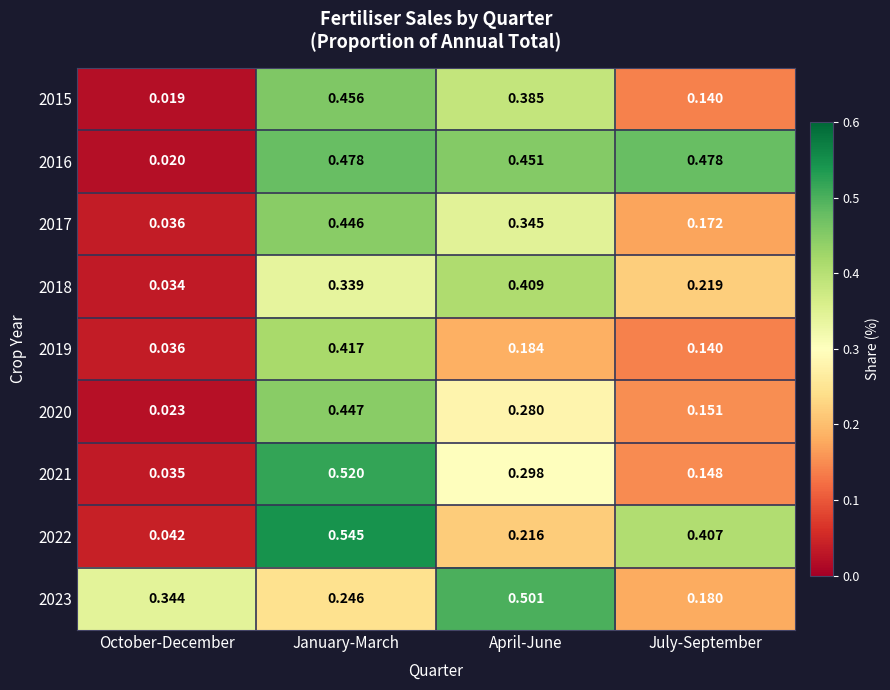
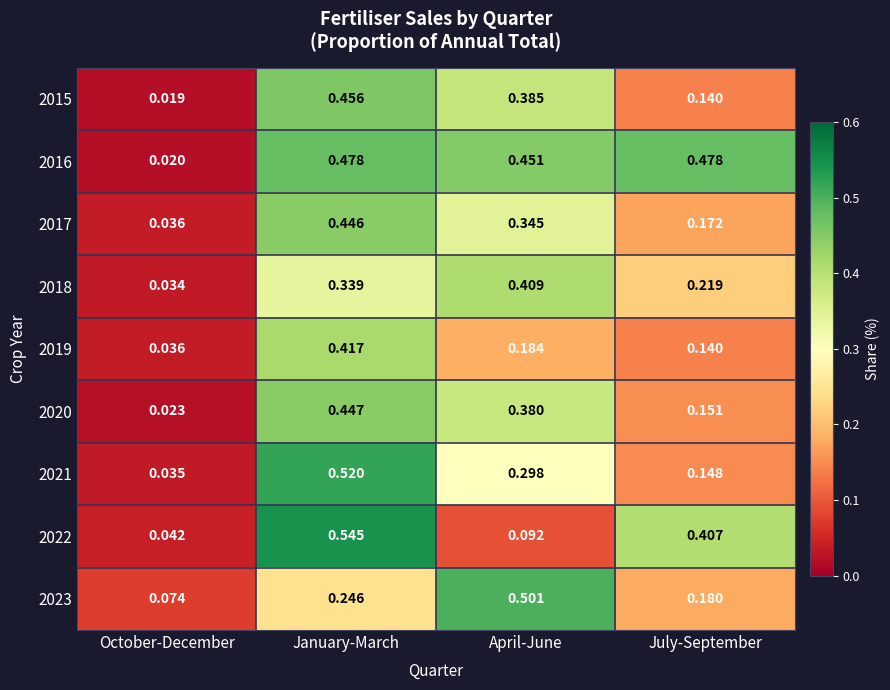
  {
    "2015": {
      "October-December": 0.019,
      "January-March": 0.456,
      "April-June": 0.385,
      "July-September": 0.140
    },
    "2016": {
      "October-December": 0.020,
      "January-March": 0.478,
      "April-June": 0.451,
      "July-September": 0.478
    },
    "2017": {
      "October-December": 0.036,
      "January-March": 0.446,
      "April-June": 0.345,
      "July-September": 0.172
    },
    "2018": {
      "October-December": 0.034,
      "January-March": 0.339,
      "April-June": 0.409,
      "July-September": 0.219
    },
    "2019": {
      "October-December": 0.036,
      "January-March": 0.417,
      "April-June": 0.184,
      "July-September": 0.140
    },
    "2020": {
      "October-December": 0.023,
      "January-March": 0.447,
-     "April-June": 0.280,
+     "April-June": 0.380,
      "July-September": 0.151
    },
    "2021": {
      "October-December": 0.035,
      "January-March": 0.520,
      "April-June": 0.298,
      "July-September": 0.148
    },
    "2022": {
      "October-December": 0.042,
      "January-March": 0.545,
-     "April-June": 0.216,
+     "April-June": 0.092,
      "July-September": 0.407
    },
    "2023": {
-     "October-December": 0.344,
+     "October-December": 0.074,
      "January-March": 0.246,
      "April-June": 0.501,
      "July-September": 0.180
    }
  }
